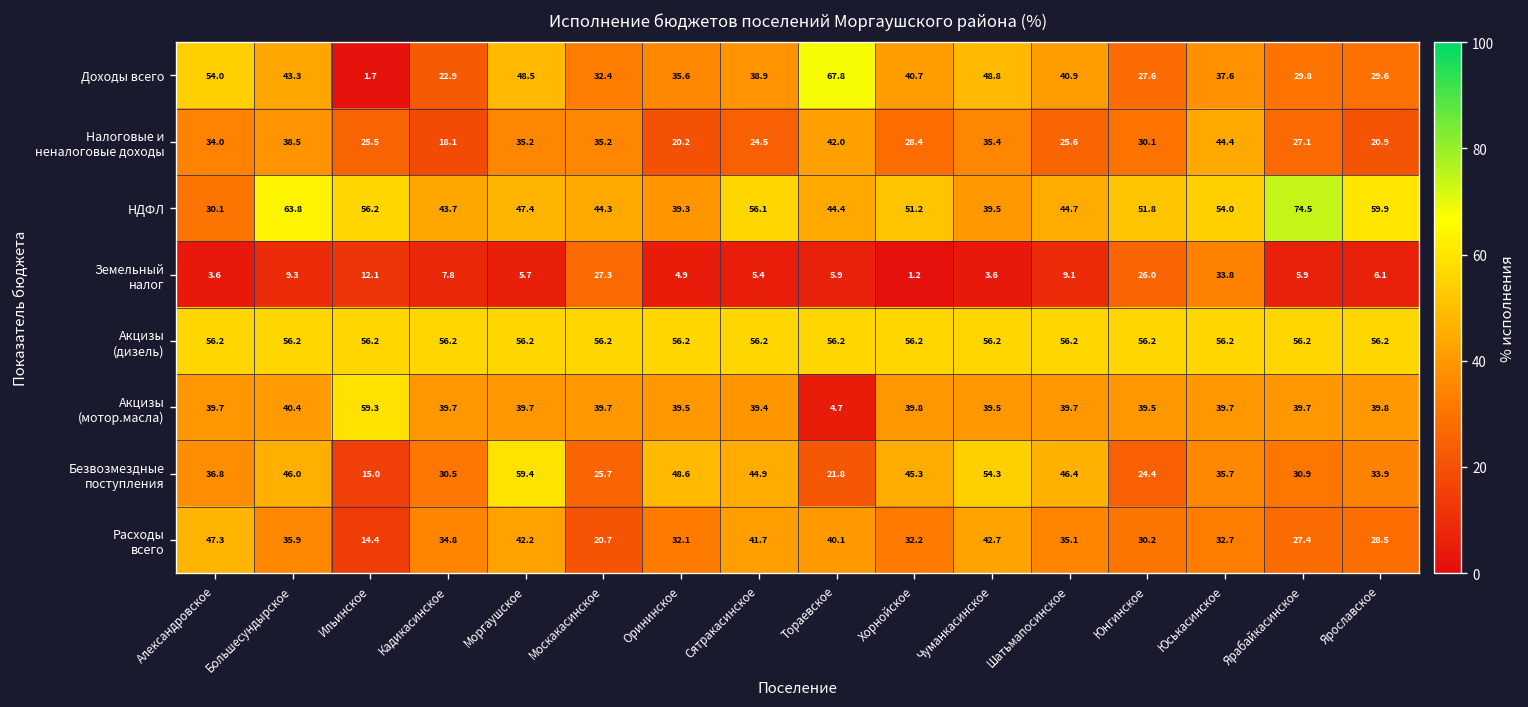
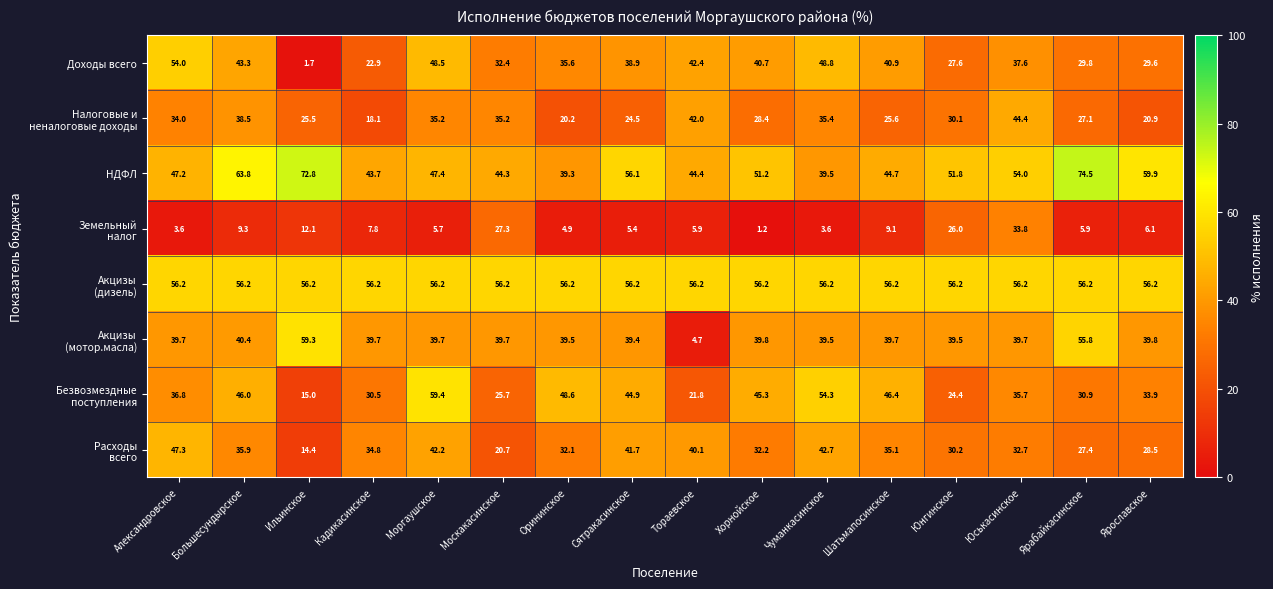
  {
    "Доходы всего": {
      "Александровское": 54.0,
      "Большесундырское": 43.3,
      "Ильинское": 1.7,
      "Кадикасинское": 22.9,
      "Моргаушское": 48.5,
      "Москакасинское": 32.4,
      "Орининское": 35.6,
      "Сятракасинское": 38.9,
-     "Тораевское": 67.8,
+     "Тораевское": 42.4,
      "Хорнойское": 40.7,
      "Чуманкасинское": 48.8,
      "Шатьмапосинское": 40.9,
      "Юнгинское": 27.6,
      "Юськасинское": 37.6,
      "Ярабайкасинское": 29.8,
      "Ярославское": 29.6
    },
    "Налоговые и неналоговые доходы": {
      "Александровское": 34.0,
      "Большесундырское": 38.5,
      "Ильинское": 25.5,
      "Кадикасинское": 18.1,
      "Моргаушское": 35.2,
      "Москакасинское": 35.2,
      "Орининское": 20.2,
      "Сятракасинское": 24.5,
      "Тораевское": 42.0,
      "Хорнойское": 28.4,
      "Чуманкасинское": 35.4,
      "Шатьмапосинское": 25.6,
      "Юнгинское": 30.1,
      "Юськасинское": 44.4,
      "Ярабайкасинское": 27.1,
      "Ярославское": 20.9
    },
    "НДФЛ": {
-     "Александровское": 30.1,
+     "Александровское": 47.2,
      "Большесундырское": 63.8,
-     "Ильинское": 56.2,
+     "Ильинское": 72.8,
      "Кадикасинское": 43.7,
      "Моргаушское": 47.4,
      "Москакасинское": 44.3,
      "Орининское": 39.3,
      "Сятракасинское": 56.1,
      "Тораевское": 44.4,
      "Хорнойское": 51.2,
      "Чуманкасинское": 39.5,
      "Шатьмапосинское": 44.7,
      "Юнгинское": 51.8,
      "Юськасинское": 54.0,
      "Ярабайкасинское": 74.5,
      "Ярославское": 59.9
    },
    "Земельный налог": {
      "Александровское": 3.6,
      "Большесундырское": 9.3,
      "Ильинское": 12.1,
      "Кадикасинское": 7.8,
      "Моргаушское": 5.7,
      "Москакасинское": 27.3,
      "Орининское": 4.9,
      "Сятракасинское": 5.4,
      "Тораевское": 5.9,
      "Хорнойское": 1.2,
      "Чуманкасинское": 3.6,
      "Шатьмапосинское": 9.1,
      "Юнгинское": 26.0,
      "Юськасинское": 33.8,
      "Ярабайкасинское": 5.9,
      "Ярославское": 6.1
    },
    "Акцизы (дизель)": {
      "Александровское": 56.2,
      "Большесундырское": 56.2,
      "Ильинское": 56.2,
      "Кадикасинское": 56.2,
      "Моргаушское": 56.2,
      "Москакасинское": 56.2,
      "Орининское": 56.2,
      "Сятракасинское": 56.2,
      "Тораевское": 56.2,
      "Хорнойское": 56.2,
      "Чуманкасинское": 56.2,
      "Шатьмапосинское": 56.2,
      "Юнгинское": 56.2,
      "Юськасинское": 56.2,
      "Ярабайкасинское": 56.2,
      "Ярославское": 56.2
    },
    "Акцизы (мотор.масла)": {
      "Александровское": 39.7,
      "Большесундырское": 40.4,
      "Ильинское": 59.3,
      "Кадикасинское": 39.7,
      "Моргаушское": 39.7,
      "Москакасинское": 39.7,
      "Орининское": 39.5,
      "Сятракасинское": 39.4,
      "Тораевское": 4.7,
      "Хорнойское": 39.8,
      "Чуманкасинское": 39.5,
      "Шатьмапосинское": 39.7,
      "Юнгинское": 39.5,
      "Юськасинское": 39.7,
-     "Ярабайкасинское": 39.7,
+     "Ярабайкасинское": 55.8,
      "Ярославское": 39.8
    },
    "Безвозмездные поступления": {
      "Александровское": 36.8,
      "Большесундырское": 46.0,
      "Ильинское": 15.0,
      "Кадикасинское": 30.5,
      "Моргаушское": 59.4,
      "Москакасинское": 25.7,
      "Орининское": 48.6,
      "Сятракасинское": 44.9,
      "Тораевское": 21.8,
      "Хорнойское": 45.3,
      "Чуманкасинское": 54.3,
      "Шатьмапосинское": 46.4,
      "Юнгинское": 24.4,
      "Юськасинское": 35.7,
      "Ярабайкасинское": 30.9,
      "Ярославское": 33.9
    },
    "Расходы всего": {
      "Александровское": 47.3,
      "Большесундырское": 35.9,
      "Ильинское": 14.4,
      "Кадикасинское": 34.8,
      "Моргаушское": 42.2,
      "Москакасинское": 20.7,
      "Орининское": 32.1,
      "Сятракасинское": 41.7,
      "Тораевское": 40.1,
      "Хорнойское": 32.2,
      "Чуманкасинское": 42.7,
      "Шатьмапосинское": 35.1,
      "Юнгинское": 30.2,
      "Юськасинское": 32.7,
      "Ярабайкасинское": 27.4,
      "Ярославское": 28.5
    }
  }
